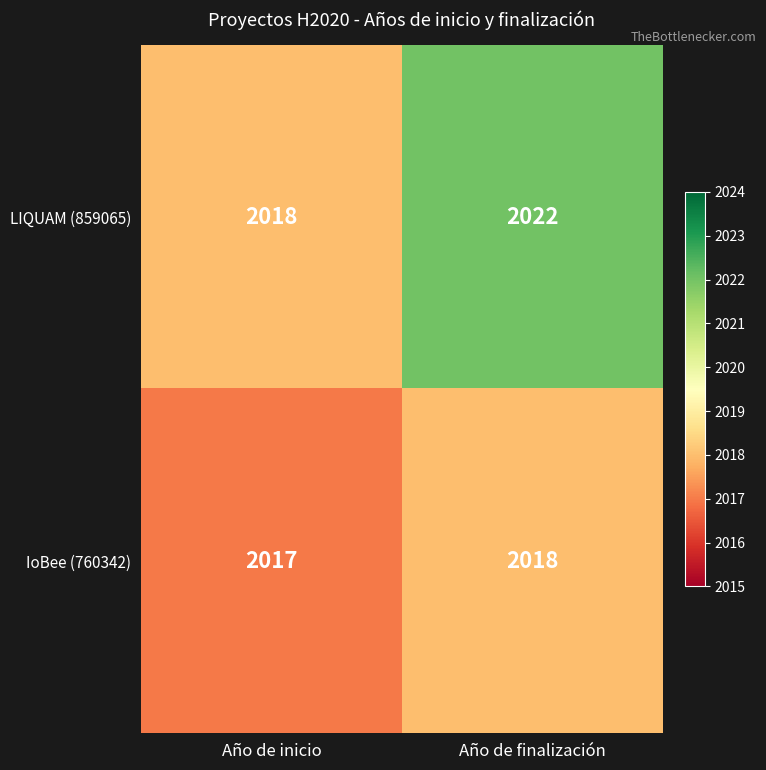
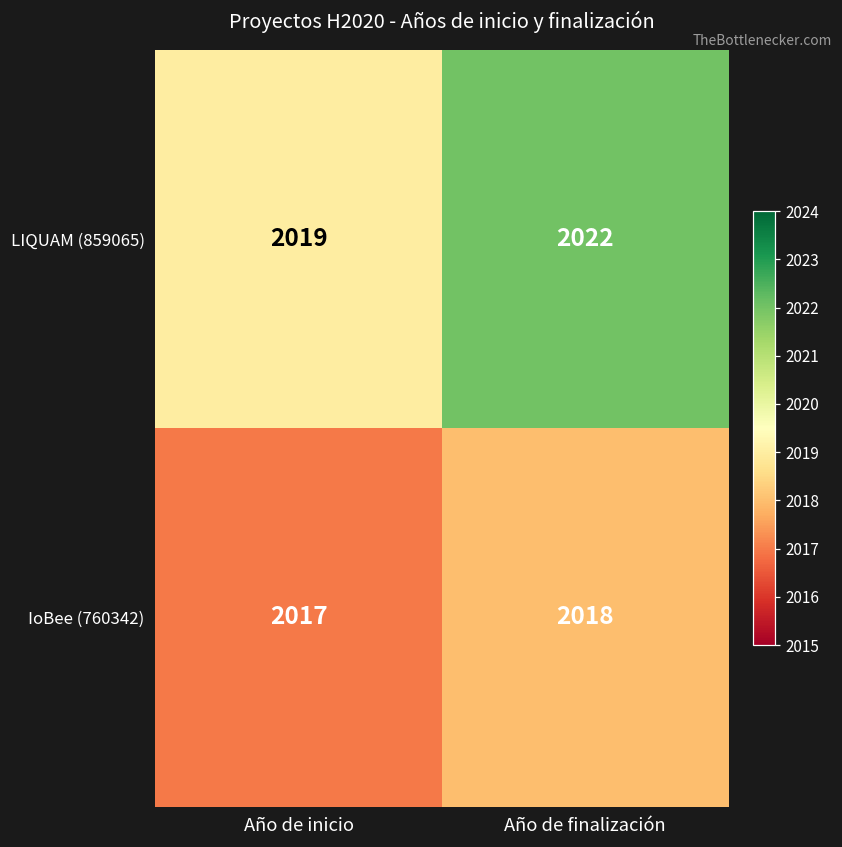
  {
    "LIQUAM (859065)": {
-     "Año de inicio": 2018,
+     "Año de inicio": 2019,
      "Año de finalización": 2022
    },
    "IoBee (760342)": {
      "Año de inicio": 2017,
      "Año de finalización": 2018
    }
  }
